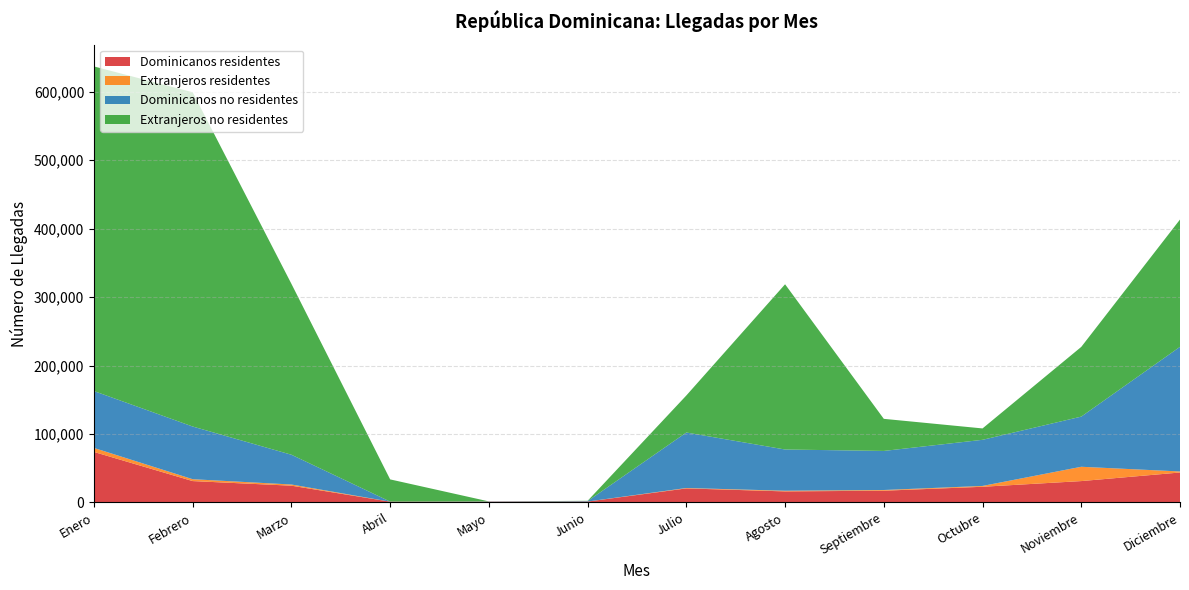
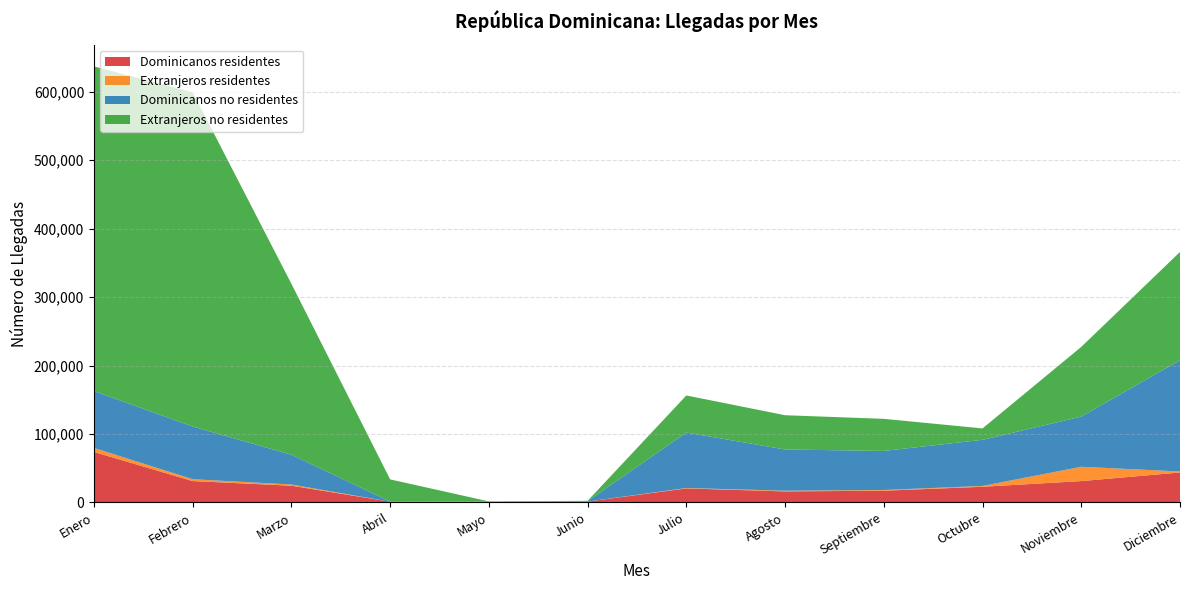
  {
    "Dominicanos residentes": {
      "Enero": "70,000",
      "Noviembre": "30,000"
    },
    "Extranjeros residentes": {
      "Enero": "10,000",
      "Noviembre": "20,000"
    },
    "Dominicanos no residentes": {
      "Enero": "80,000",
      "Febrero": "80,000",
      "Marzo": "40,000",
      "Julio": "80,000",
      "Agosto": "60,000",
      "Septiembre": "60,000",
      "Octubre": "70,000",
      "Noviembre": "70,000",
-     "Diciembre": "180,000"
+     "Diciembre": "160,000"
    },
    "Extranjeros no residentes": {
      "Enero": "470,000",
      "Marzo": "250,000",
      "Abril": "30,000",
      "Julio": "50,000",
-     "Agosto": "240,000",
+     "Agosto": "50,000",
      "Septiembre": "50,000",
      "Octubre": "20,000",
      "Noviembre": "100,000",
-     "Diciembre": "190,000"
+     "Diciembre": "160,000"
    }
  }
